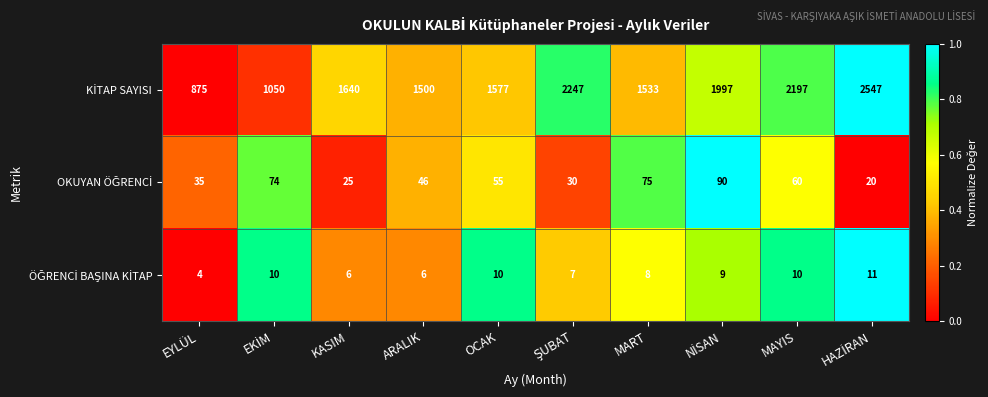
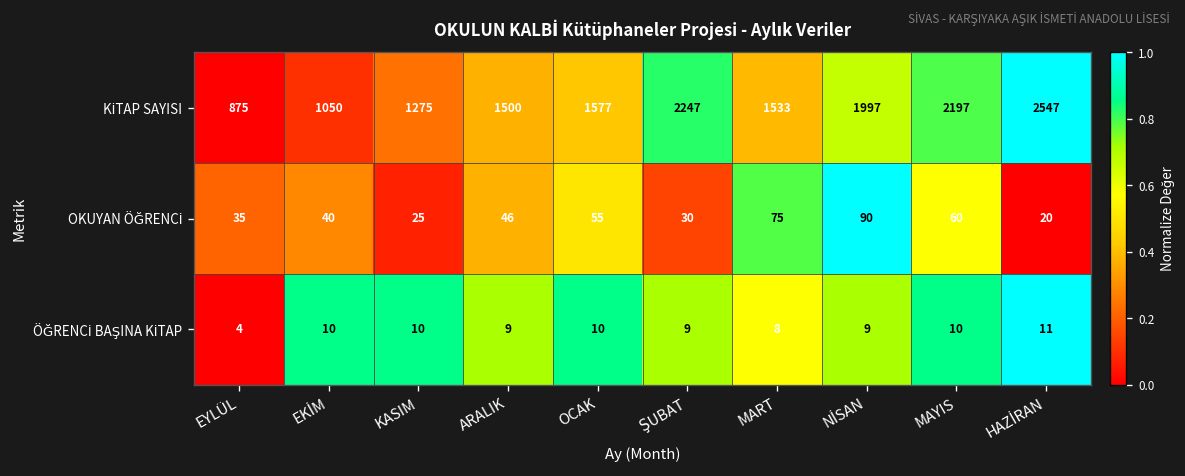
  {
    "KİTAP SAYISI": {
      "EYLÜL": 875,
      "EKİM": 1050,
-     "KASIM": 1640,
+     "KASIM": 1275,
      "ARALIK": 1500,
      "OCAK": 1577,
      "ŞUBAT": 2247,
      "MART": 1533,
      "NİSAN": 1997,
      "MAYIS": 2197,
      "HAZİRAN": 2547
    },
    "OKUYAN ÖĞRENCİ": {
      "EYLÜL": 35,
-     "EKİM": 74,
+     "EKİM": 40,
      "KASIM": 25,
      "ARALIK": 46,
      "OCAK": 55,
      "ŞUBAT": 30,
      "MART": 75,
      "NİSAN": 90,
      "MAYIS": 60,
      "HAZİRAN": 20
    },
    "ÖĞRENCİ BAŞINA KİTAP": {
      "EYLÜL": 4,
      "EKİM": 10,
-     "KASIM": 6,
-     "ARALIK": 6,
+     "KASIM": 10,
+     "ARALIK": 9,
      "OCAK": 10,
-     "ŞUBAT": 7,
+     "ŞUBAT": 9,
      "MART": 8,
      "NİSAN": 9,
      "MAYIS": 10,
      "HAZİRAN": 11
    }
  }
